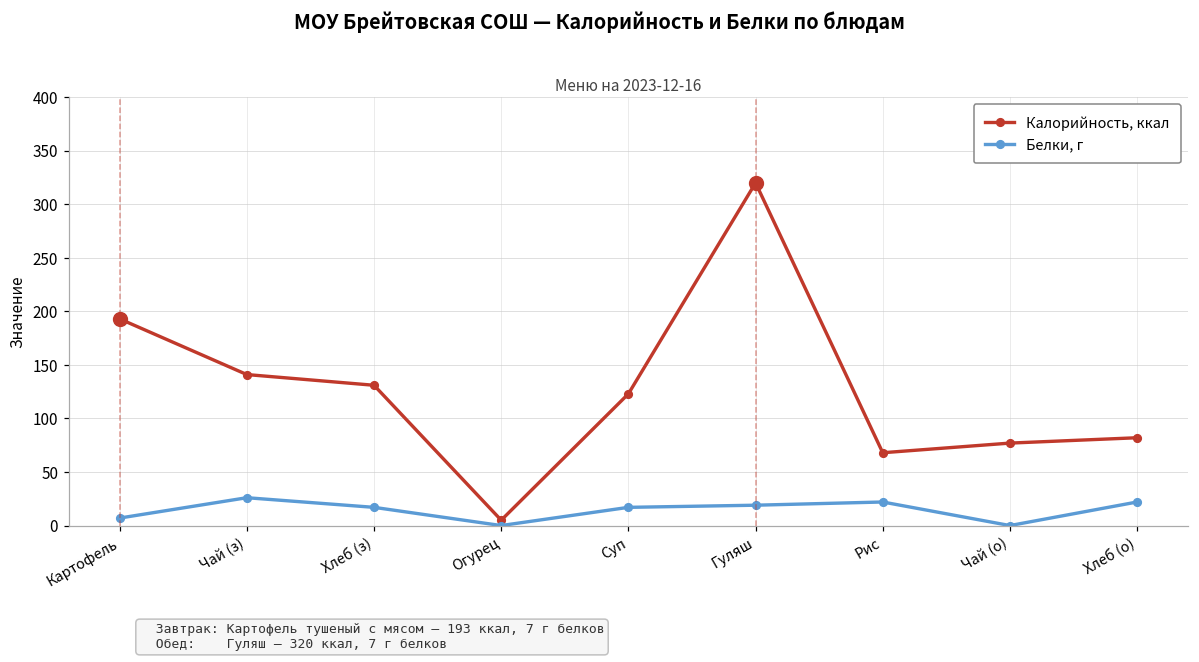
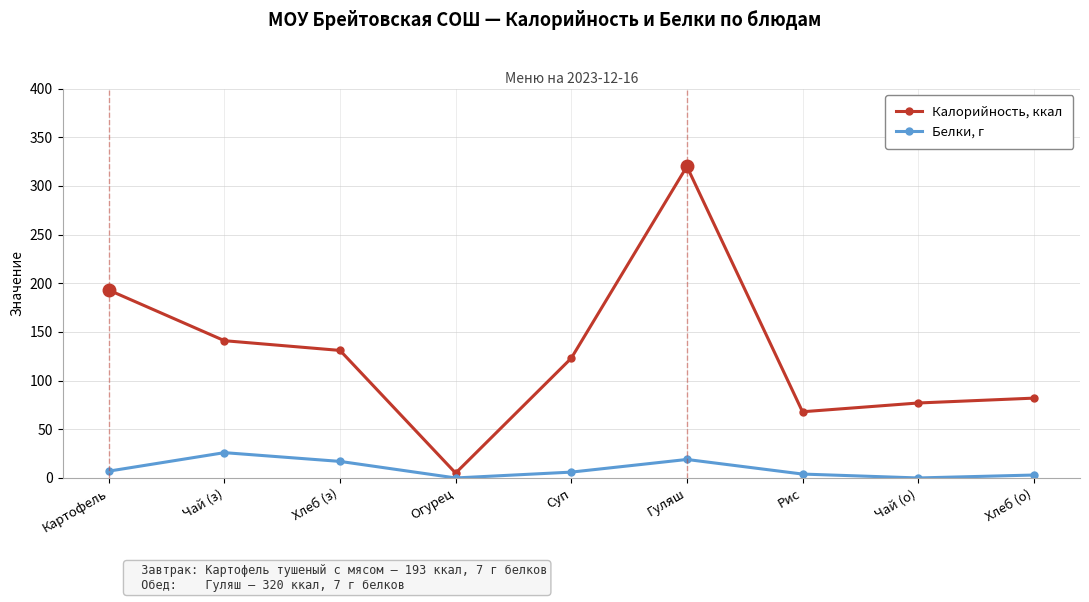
  {
    "Белки, г": {
      "Картофель": 10,
      "Чай (з)": 30,
      "Хлеб (з)": 20,
      "Огурец": 0,
-     "Суп": 20,
+     "Суп": 10,
      "Гуляш": 20,
-     "Рис": 20,
+     "Рис": 0,
      "Чай (о)": 0,
-     "Хлеб (о)": 20
+     "Хлеб (о)": 0
    }
  }
